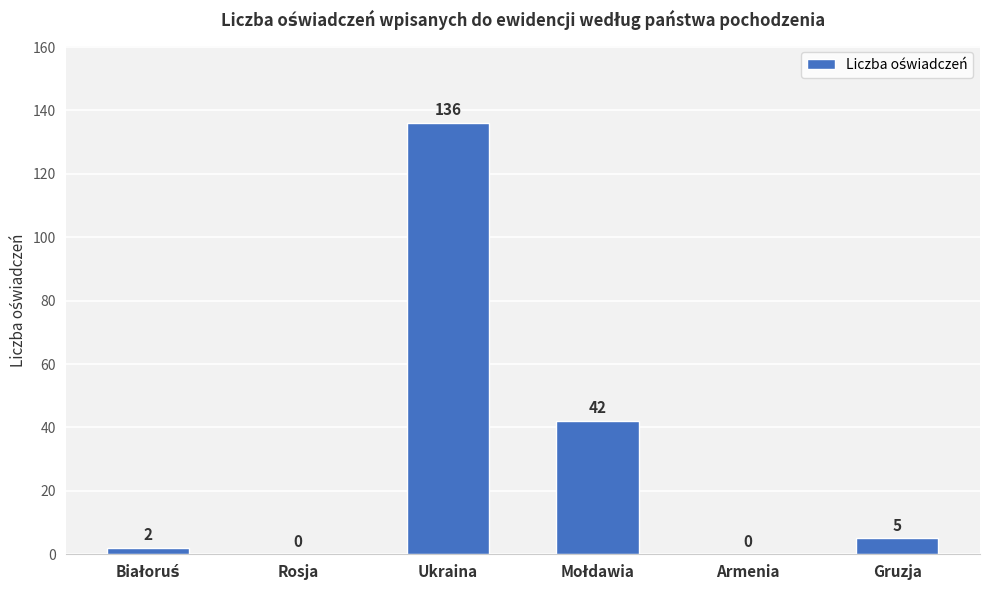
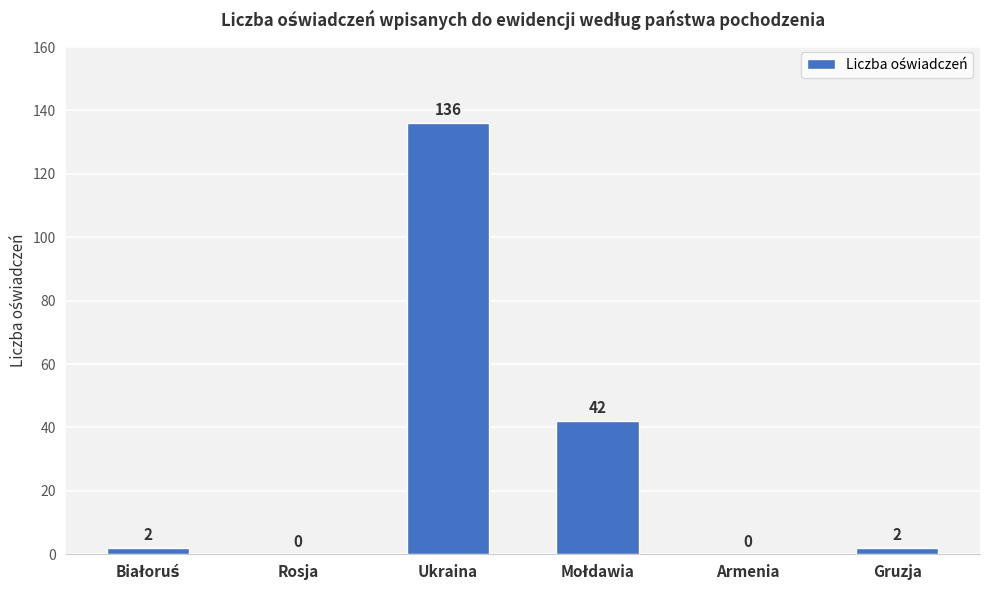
  {
    "Białoruś": 2,
    "Rosja": 0,
    "Ukraina": 136,
    "Mołdawia": 42,
    "Armenia": 0,
-   "Gruzja": 5
+   "Gruzja": 2
  }
